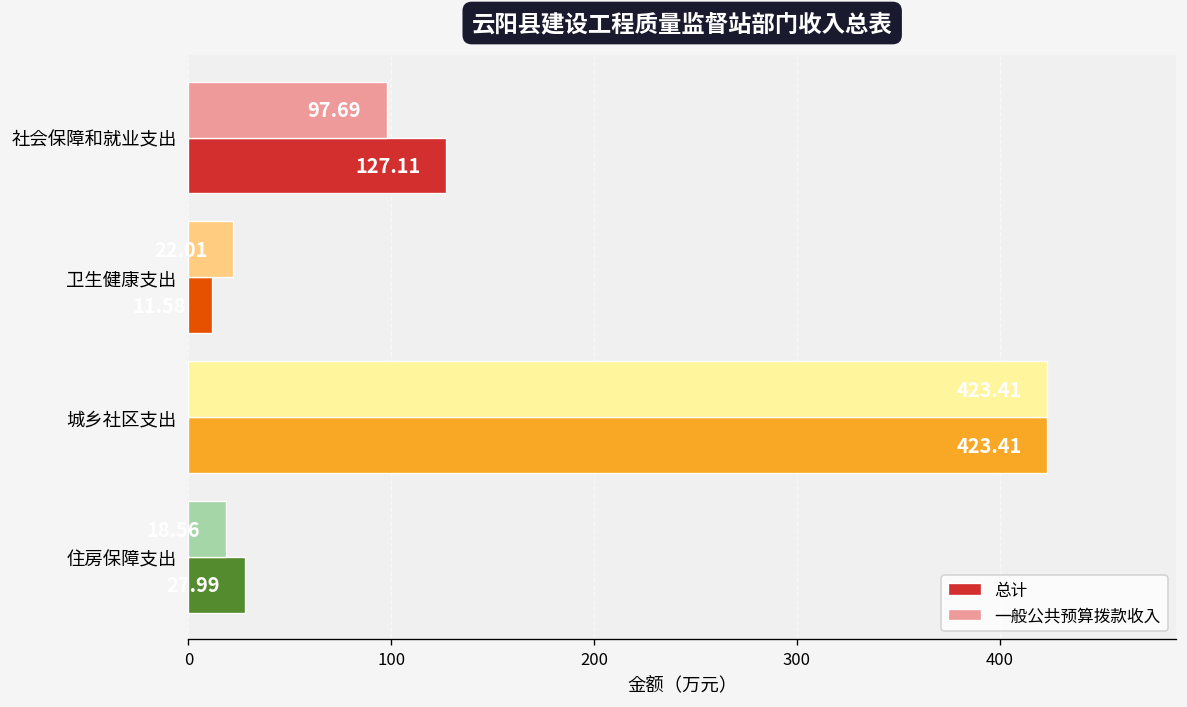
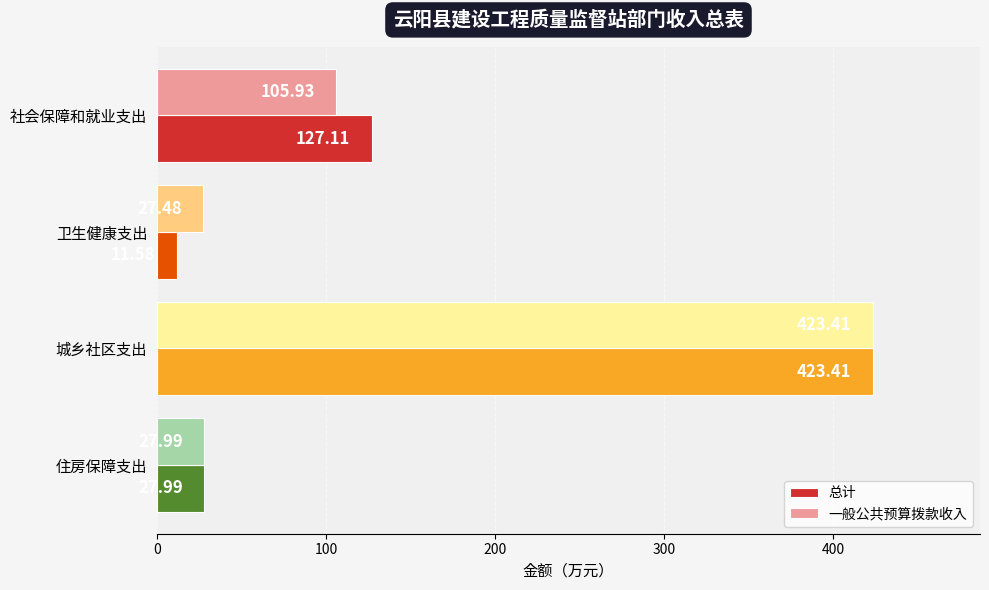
  {
    "总计": {
      "社会保障和就业支出": 127.11,
      "城乡社区支出": 423.41
    },
    "一般公共预算拨款收入": {
-     "社会保障和就业支出": 97.69,
-     "卫生健康支出": 22,
+     "社会保障和就业支出": 105.93,
+     "卫生健康支出": 27,
      "城乡社区支出": 423.41,
-     "住房保障支出": 19
+     "住房保障支出": 28
    }
  }
